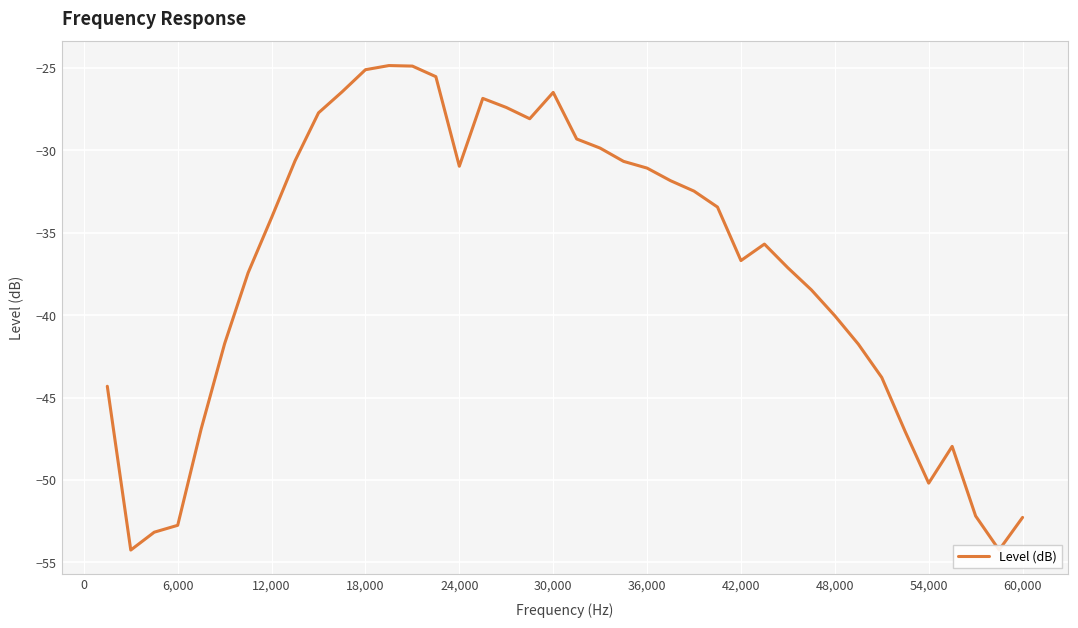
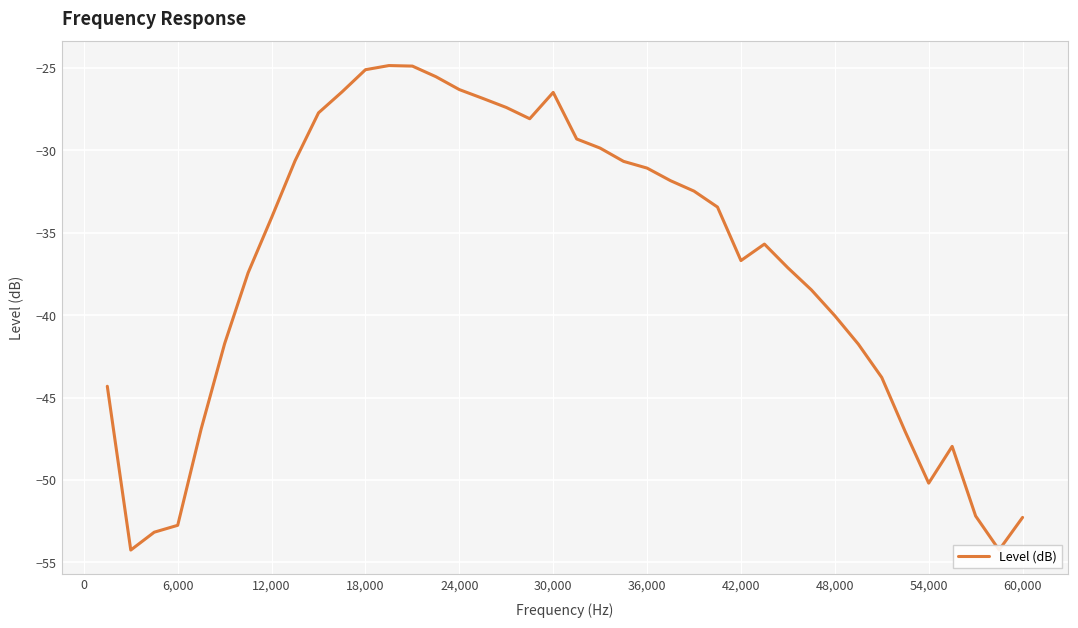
  {
    "6,000": -52.7,
    "12,000": -34.1,
    "18,000": -25.1,
-   "24,000": -31.0,
+   "24,000": -26.3,
    "30,000": -26.5,
    "36,000": -31.1,
    "42,000": -36.7,
    "48,000": -40.0,
    "54,000": -50.2,
    "60,000": -52.3
  }
